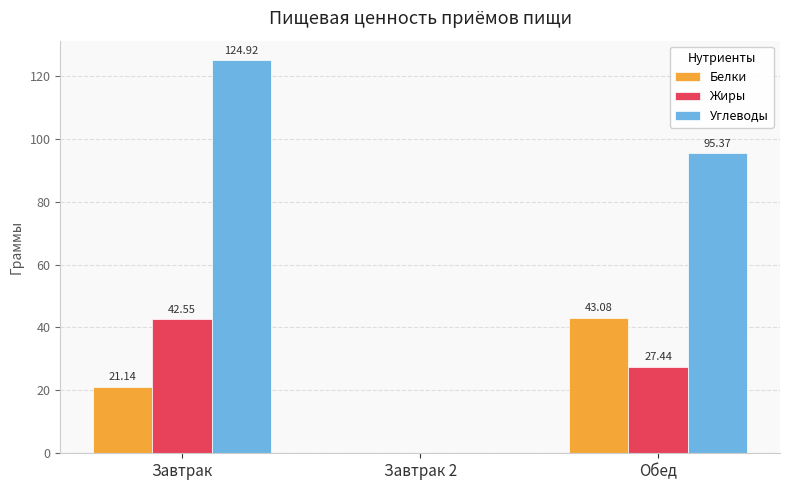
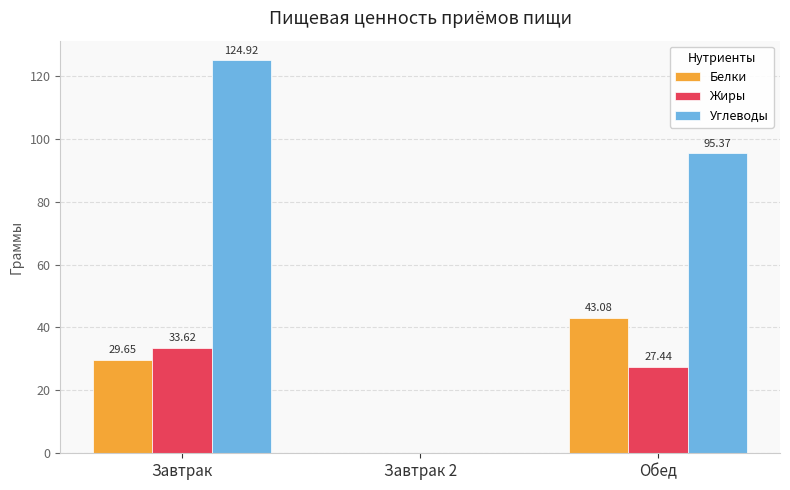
  {
    "Белки": {
-     "Завтрак": 21.14,
+     "Завтрак": 29.65,
      "Обед": 43.08
    },
    "Жиры": {
-     "Завтрак": 42.55,
+     "Завтрак": 33.62,
      "Обед": 27.44
    },
    "Углеводы": {
      "Завтрак": 124.92,
      "Обед": 95.37
    }
  }
